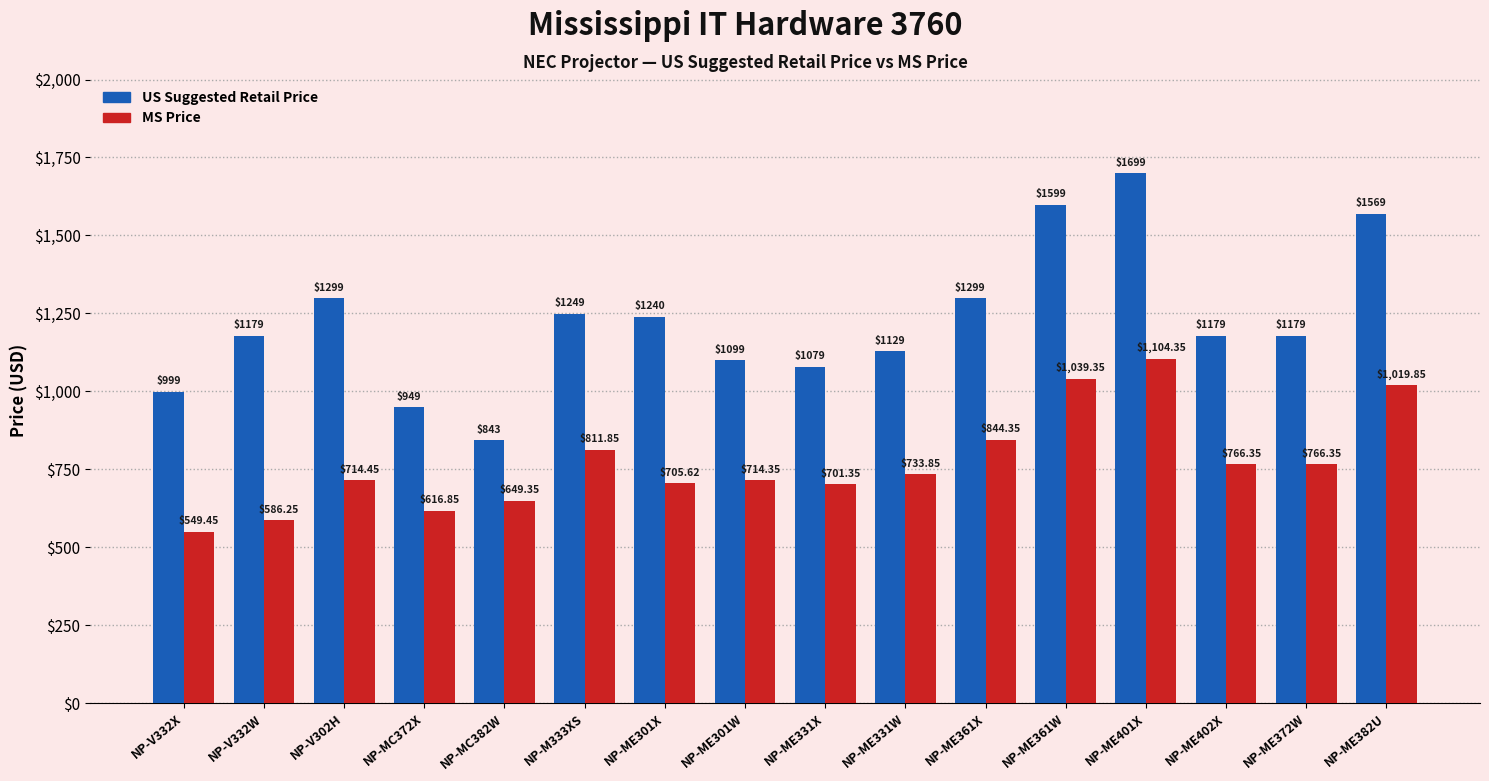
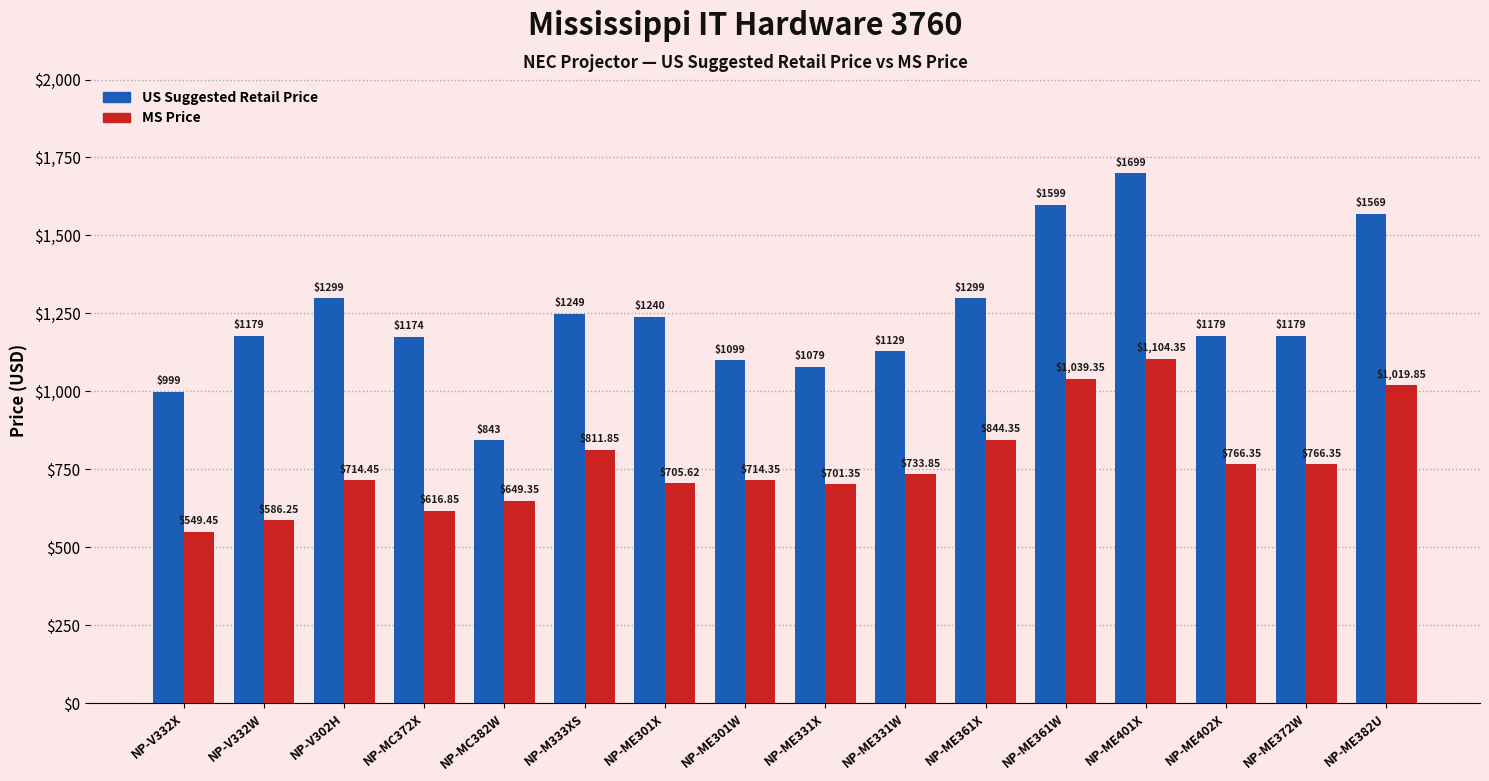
  {
    "US Suggested Retail Price": {
      "NP-V332X": "$999",
      "NP-V332W": "$1179",
      "NP-V302H": "$1299",
-     "NP-MC372X": "$949",
+     "NP-MC372X": "$1174",
      "NP-MC382W": "$843",
      "NP-M333XS": "$1249",
      "NP-ME301X": "$1240",
      "NP-ME301W": "$1099",
      "NP-ME331X": "$1079",
      "NP-ME331W": "$1129",
      "NP-ME361X": "$1299",
      "NP-ME361W": "$1599",
      "NP-ME401X": "$1699",
      "NP-ME402X": "$1179",
      "NP-ME372W": "$1179",
      "NP-ME382U": "$1569"
    },
    "MS Price": {
      "NP-V332X": "$549.45",
      "NP-V332W": "$586.25",
      "NP-V302H": "$714.45",
      "NP-MC372X": "$616.85",
      "NP-MC382W": "$649.35",
      "NP-M333XS": "$811.85",
      "NP-ME301X": "$705.62",
      "NP-ME301W": "$714.35",
      "NP-ME331X": "$701.35",
      "NP-ME331W": "$733.85",
      "NP-ME361X": "$844.35",
      "NP-ME361W": "$1,039.35",
      "NP-ME401X": "$1,104.35",
      "NP-ME402X": "$766.35",
      "NP-ME372W": "$766.35",
      "NP-ME382U": "$1,019.85"
    }
  }
